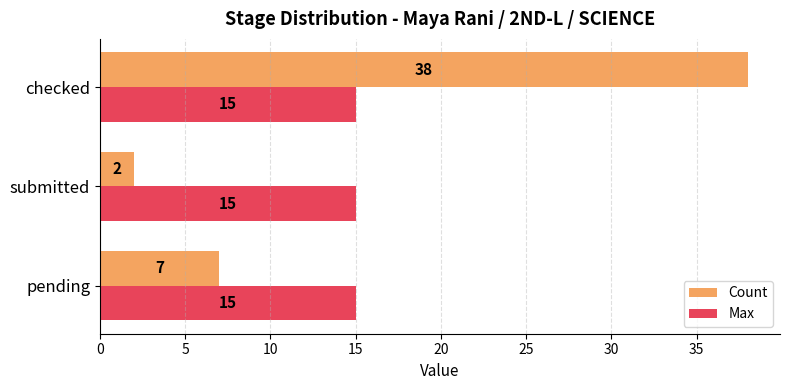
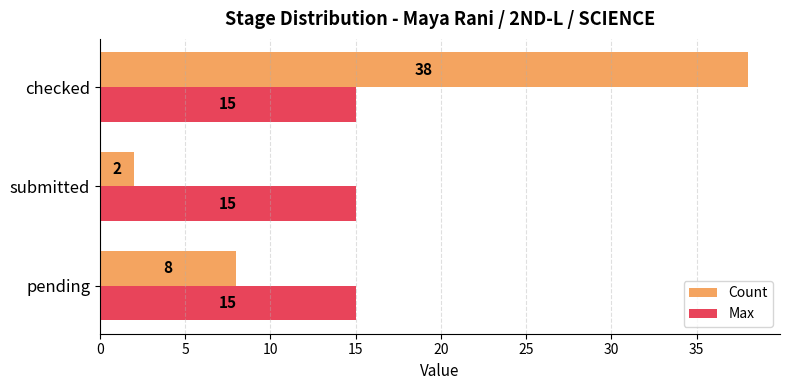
  {
    "Count": {
      "checked": 38,
      "submitted": 2,
-     "pending": 7
+     "pending": 8
    },
    "Max": {
      "checked": 15,
      "submitted": 15,
      "pending": 15
    }
  }
